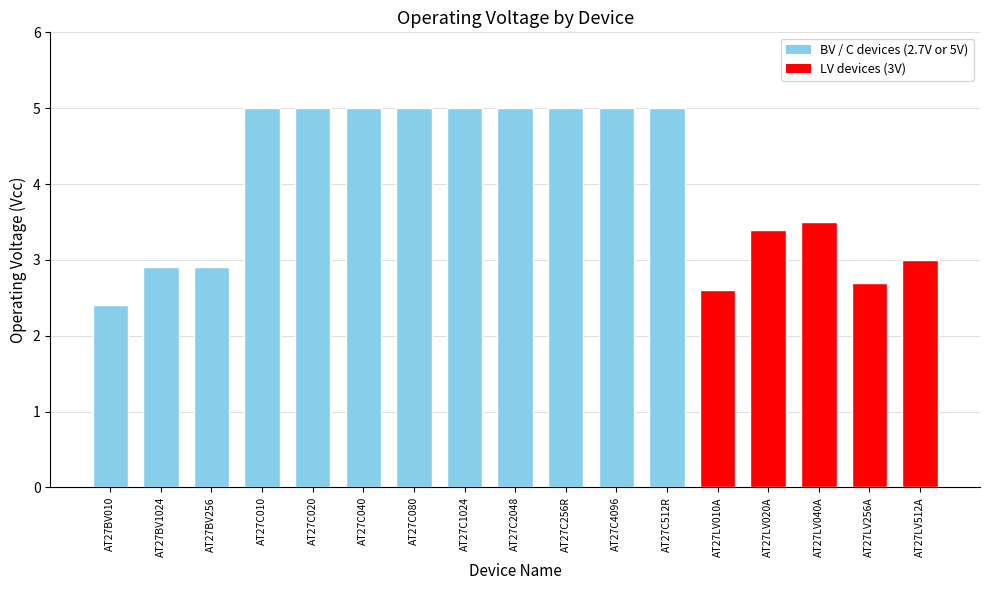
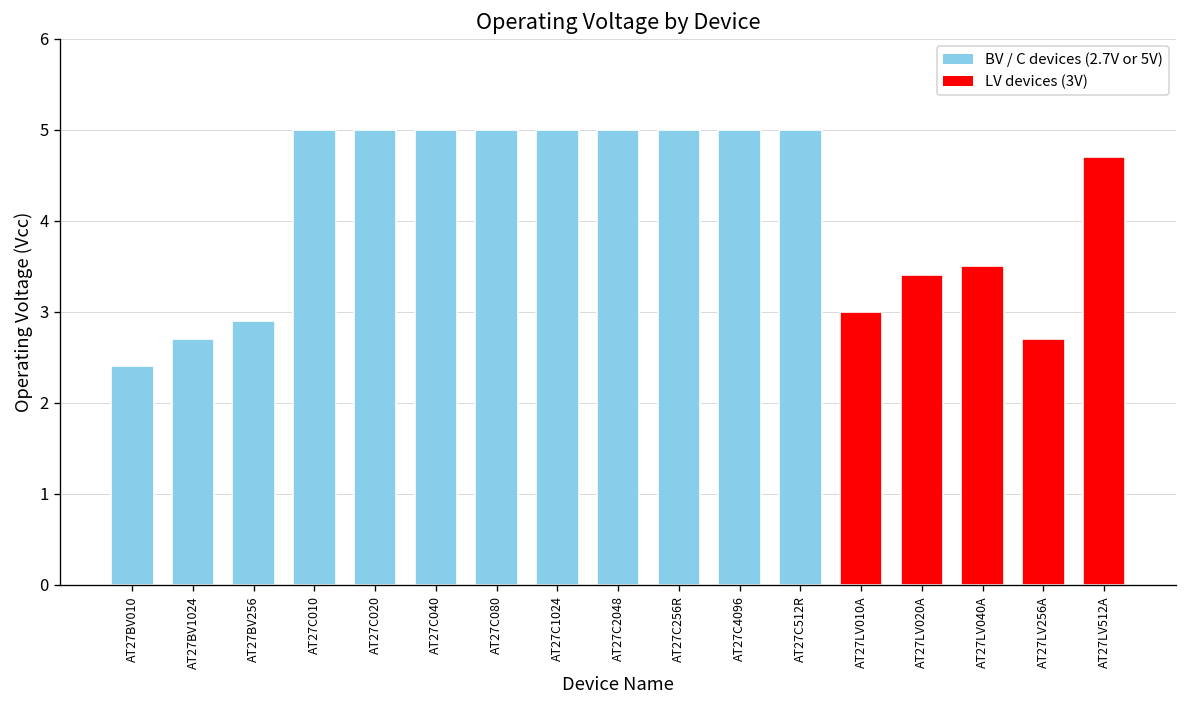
  {
    "AT27BV010": 2.4,
-   "AT27BV1024": 2.9,
+   "AT27BV1024": 2.7,
    "AT27BV256": 2.9,
    "AT27C010": 5.0,
    "AT27C020": 5.0,
    "AT27C040": 5.0,
    "AT27C080": 5.0,
    "AT27C1024": 5.0,
    "AT27C2048": 5.0,
    "AT27C256R": 5.0,
    "AT27C4096": 5.0,
    "AT27C512R": 5.0,
-   "AT27LV010A": 2.6,
+   "AT27LV010A": 3.0,
    "AT27LV020A": 3.4,
    "AT27LV040A": 3.5,
    "AT27LV256A": 2.7,
-   "AT27LV512A": 3.0
+   "AT27LV512A": 4.7
  }
